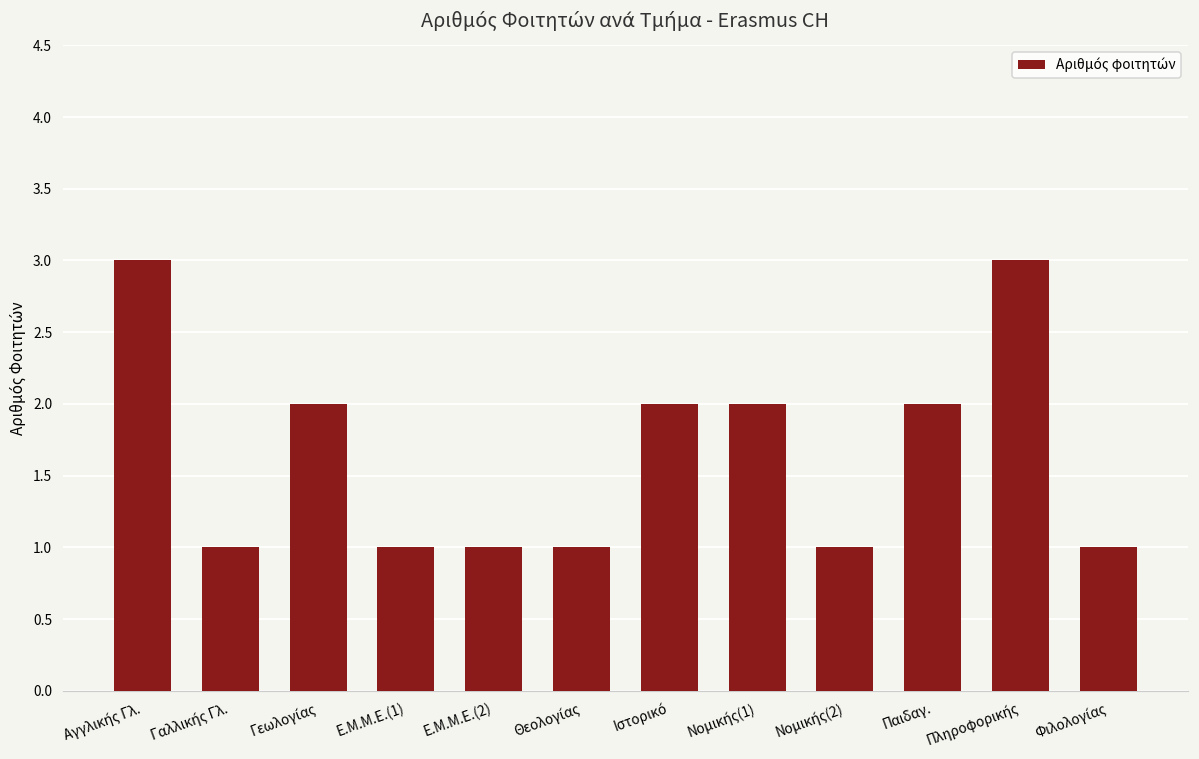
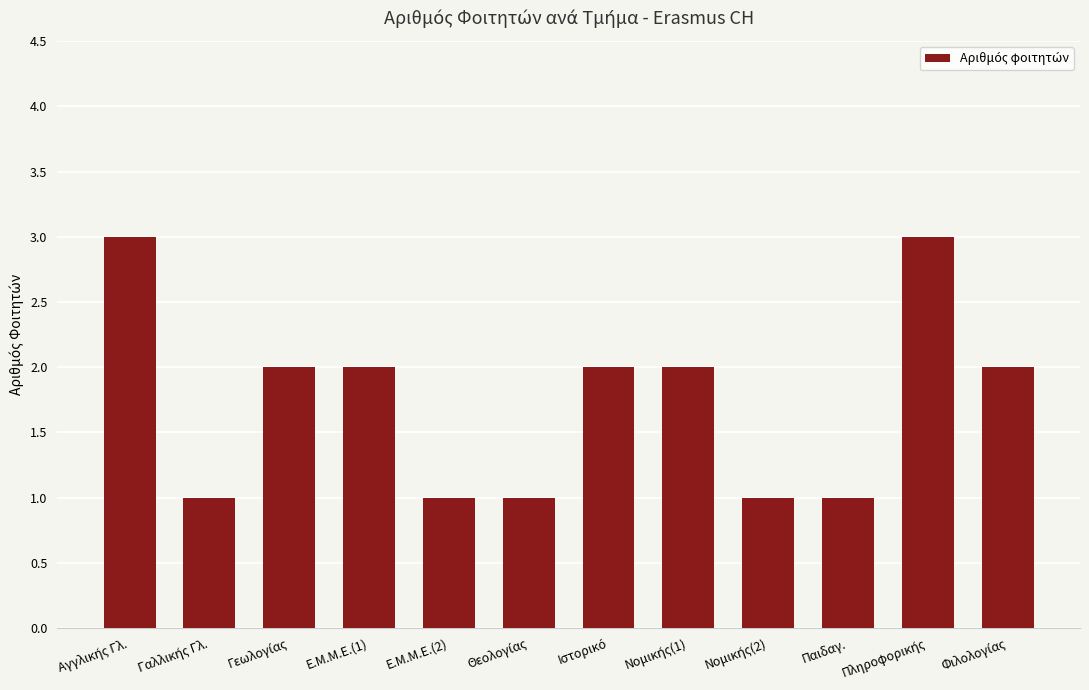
  {
    "Αγγλικής Γλ.": 3,
    "Γαλλικής Γλ.": 1,
    "Γεωλογίας": 2,
-   "Ε.Μ.Μ.Ε.(1)": 1,
+   "Ε.Μ.Μ.Ε.(1)": 2,
    "Ε.Μ.Μ.Ε.(2)": 1,
    "Θεολογίας": 1,
    "Ιστορικό": 2,
    "Νομικής(1)": 2,
    "Νομικής(2)": 1,
-   "Παιδαγ.": 2,
+   "Παιδαγ.": 1,
    "Πληροφορικής": 3,
-   "Φιλολογίας": 1
+   "Φιλολογίας": 2
  }
